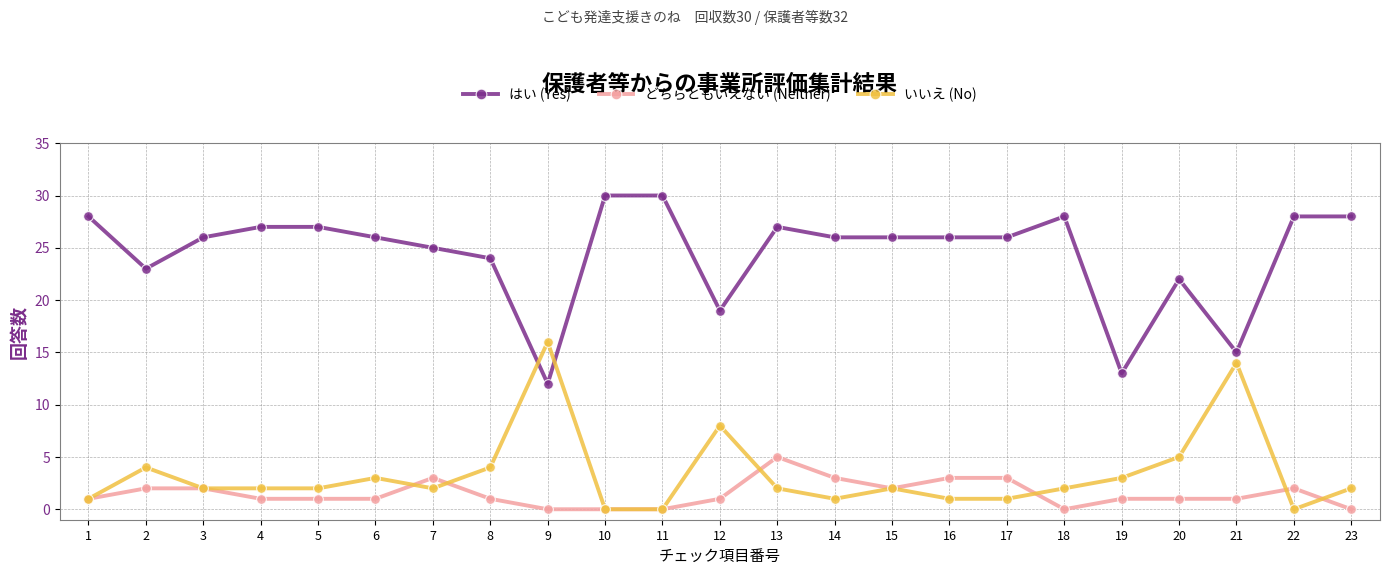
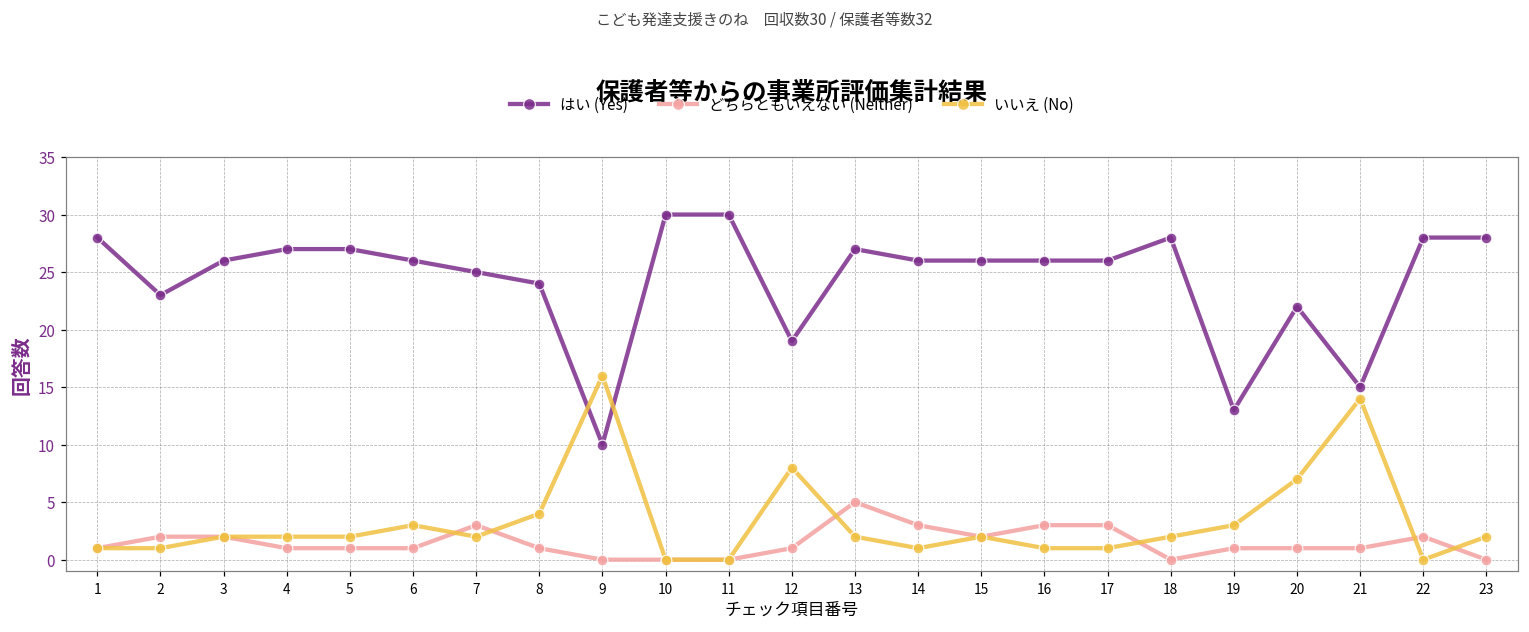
  {
    "はい (Yes)": {
      "1": 28,
      "2": 23,
      "3": 26,
      "4": 27,
      "5": 27,
      "6": 26,
      "7": 25,
      "8": 24,
-     "9": 12,
+     "9": 10,
      "10": 30,
      "11": 30,
      "12": 19,
      "13": 27,
      "14": 26,
      "15": 26,
      "16": 26,
      "17": 26,
      "18": 28,
      "19": 13,
      "20": 22,
      "21": 15,
      "22": 28,
      "23": 28
    },
    "どちらともいえない (Neither)": {
      "2": 2,
      "4": 1,
      "5": 1,
      "6": 1,
      "7": 3,
      "8": 1,
      "9": 0,
      "12": 1,
      "13": 5,
      "14": 3,
      "16": 3,
      "17": 3,
      "18": 0,
      "19": 1,
      "20": 1,
      "21": 1,
      "22": 2,
      "23": 0
    },
    "いいえ (No)": {
-     "2": 4,
+     "2": 1,
      "4": 2,
      "5": 2,
      "6": 3,
      "7": 2,
      "8": 4,
      "9": 16,
      "12": 8,
      "13": 2,
      "14": 1,
      "16": 1,
      "17": 1,
      "18": 2,
      "19": 3,
-     "20": 5,
+     "20": 7,
      "21": 14,
      "22": 0,
      "23": 2
    }
  }
